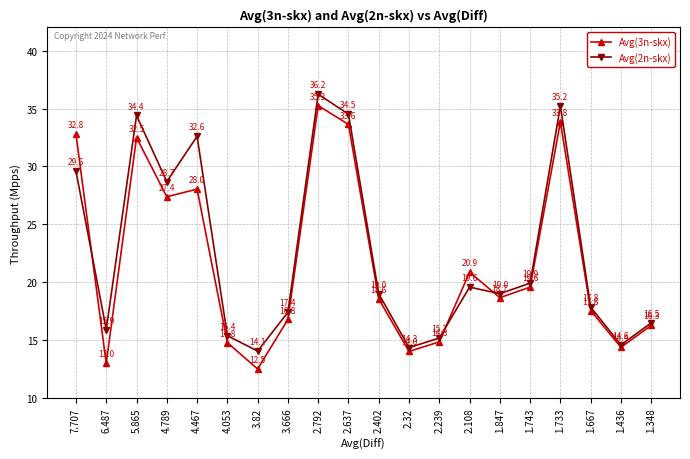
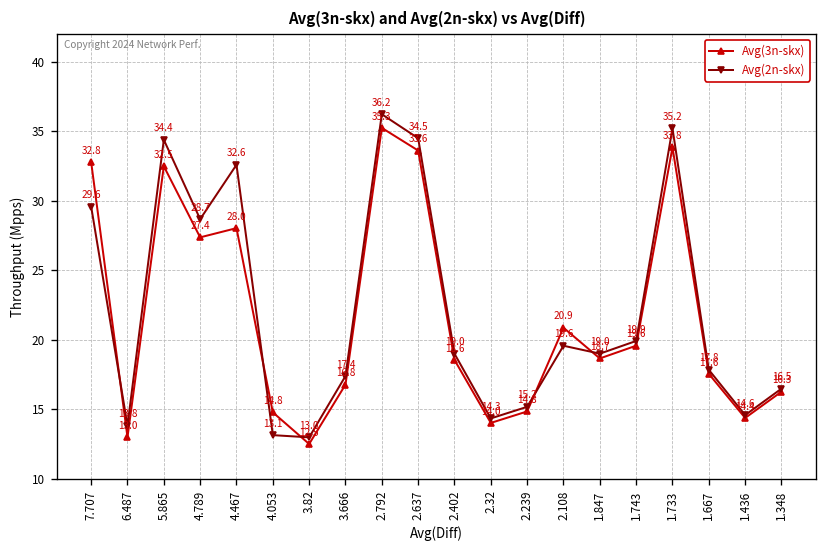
  {
    "Avg(3n-skx)": {
      "7.707": 32.8,
      "5.865": 32.5,
      "4.467": 28.0,
      "4.053": 14.8,
      "2.108": 20.9
    },
    "Avg(2n-skx)": {
      "7.707": 29.6,
-     "6.487": 15.9,
+     "6.487": 13.8,
      "5.865": 34.4,
      "4.789": 28.7,
      "4.467": 32.6,
-     "4.053": 15.4,
-     "3.82": 14.1,
+     "4.053": 13.1,
+     "3.82": 13.0,
      "2.792": 36.2,
      "2.637": 34.5,
      "1.733": 35.2
    }
  }
